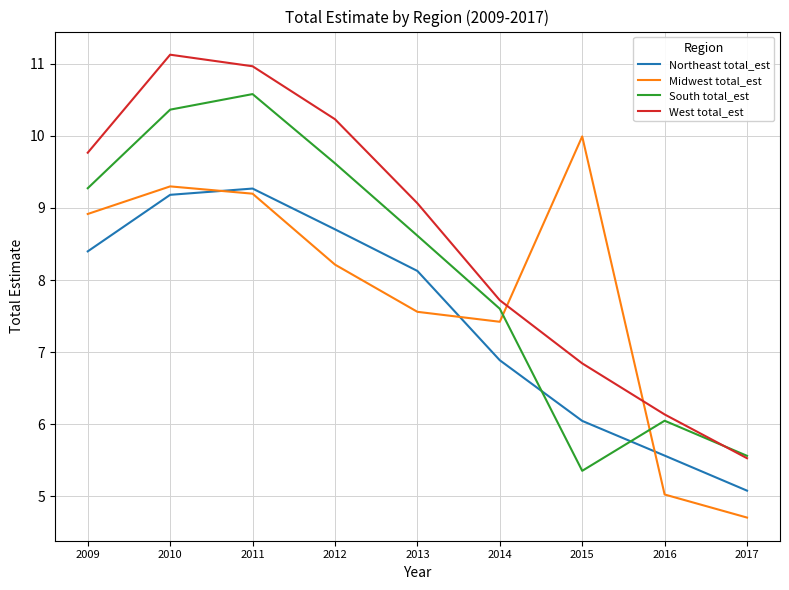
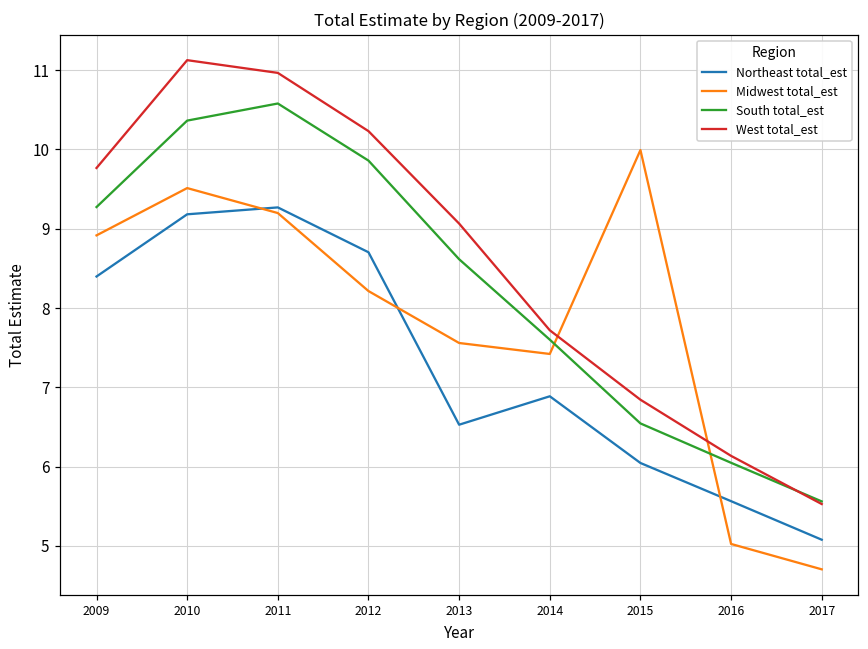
  {
    "Northeast total_est": {
      "2009": 8.4,
      "2010": 9.2,
      "2011": 9.3,
      "2012": 8.7,
-     "2013": 8.1,
+     "2013": 6.5,
      "2014": 6.9,
      "2015": 6.0,
      "2016": 5.6,
      "2017": 5.1
    },
    "Midwest total_est": {
      "2009": 8.9,
-     "2010": 9.3,
+     "2010": 9.5,
      "2011": 9.2,
      "2012": 8.2,
      "2013": 7.6,
      "2014": 7.4,
      "2015": 10.0,
      "2016": 5.0,
      "2017": 4.7
    },
    "South total_est": {
      "2009": 9.3,
      "2010": 10.4,
      "2011": 10.6,
-     "2012": 9.6,
+     "2012": 9.9,
      "2013": 8.6,
      "2014": 7.6,
-     "2015": 5.4,
+     "2015": 6.5,
      "2016": 6.0
    },
    "West total_est": {
      "2009": 9.8,
      "2010": 11.1,
      "2011": 11.0,
      "2012": 10.2,
      "2013": 9.1,
      "2014": 7.7,
      "2015": 6.8,
      "2016": 6.1
    }
  }
